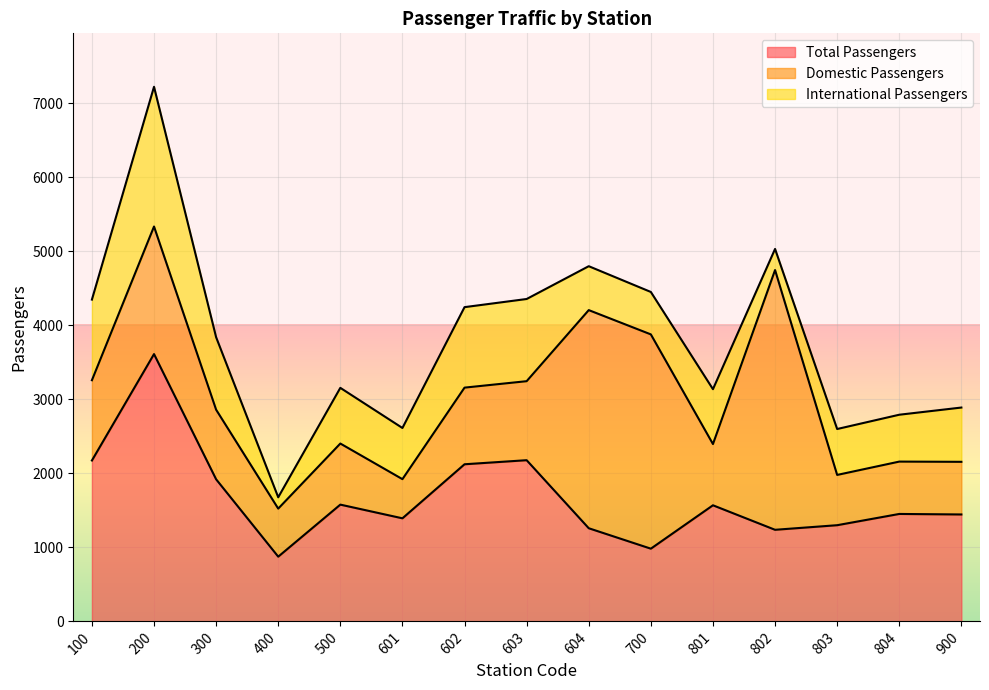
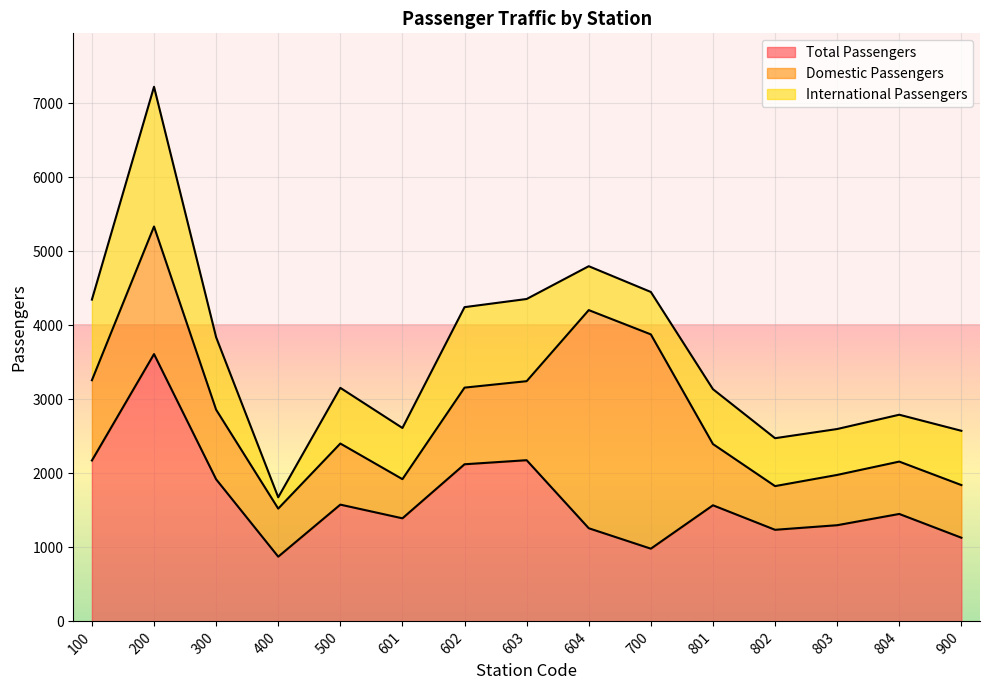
  {
    "Total Passengers": {
      "100": 2200,
      "200": 3600,
      "300": 1900,
      "400": 900,
      "500": 1600,
      "601": 1400,
      "602": 2100,
      "603": 2200,
      "604": 1300,
      "700": 1000,
      "801": 1600,
      "802": 1200,
      "803": 1300,
      "804": 1500,
-     "900": 1400
+     "900": 1100
    },
    "Domestic Passengers": {
      "100": 1100,
      "200": 1700,
      "300": 900,
      "400": 600,
      "500": 800,
      "601": 500,
      "602": 1000,
      "603": 1100,
      "604": 2900,
      "700": 2900,
      "801": 800,
-     "802": 3500,
+     "802": 600,
      "803": 700,
      "804": 700,
      "900": 700
    },
    "International Passengers": {
      "100": 1100,
      "200": 1900,
      "300": 1000,
      "400": 200,
      "500": 800,
      "601": 700,
      "602": 1100,
      "603": 1100,
      "604": 600,
      "700": 600,
      "801": 700,
-     "802": 300,
+     "802": 600,
      "803": 600,
      "804": 600,
      "900": 700
    }
  }
